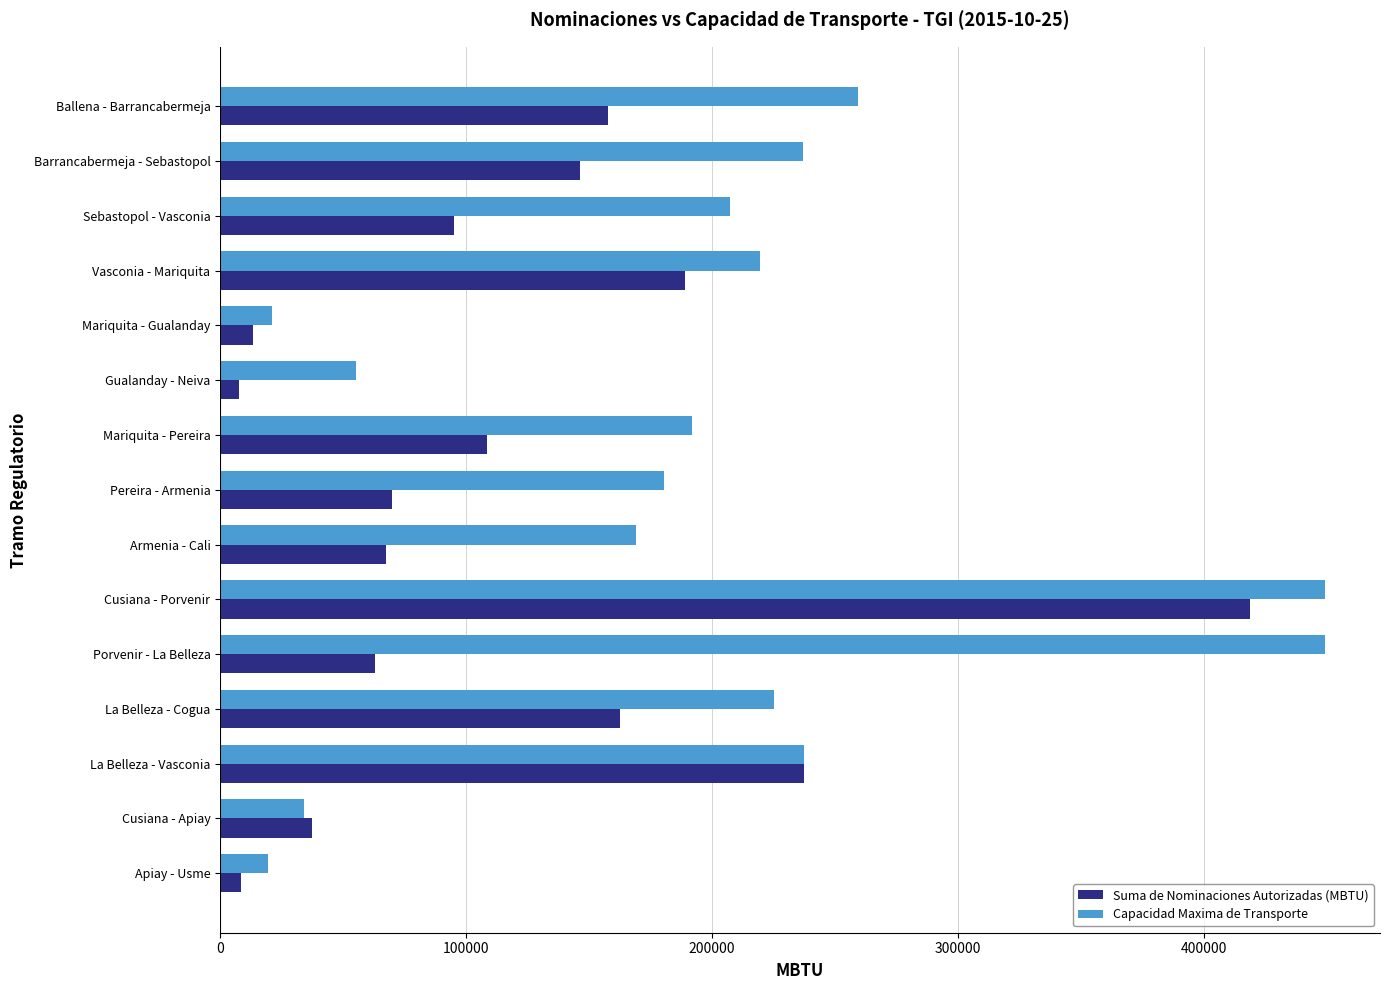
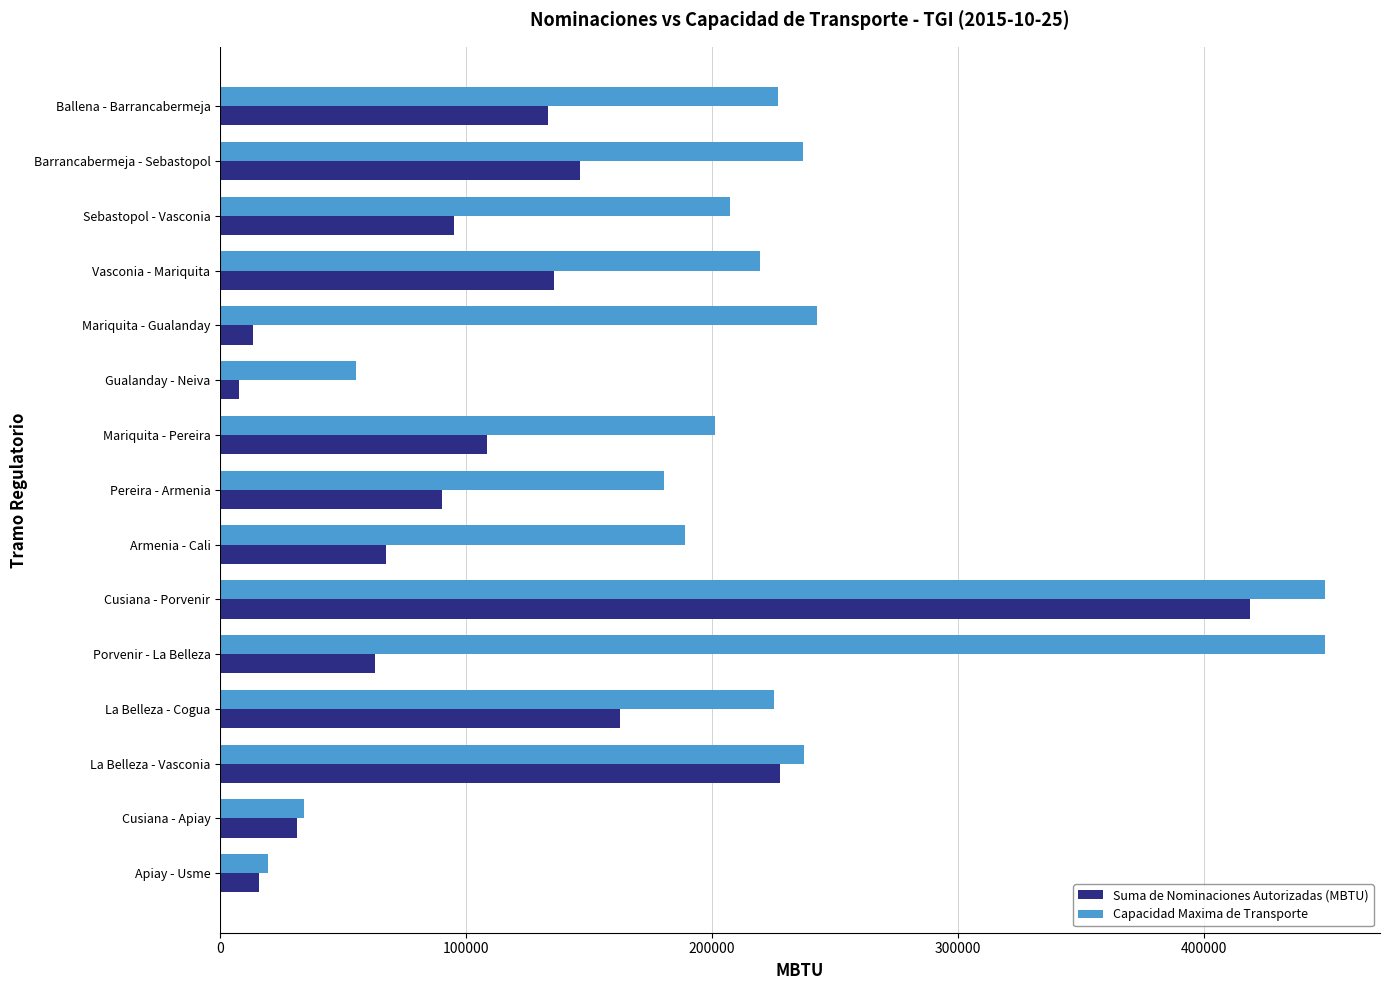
  {
    "Suma de Nominaciones Autorizadas (MBTU)": {
-     "Ballena - Barrancabermeja": 158000,
+     "Ballena - Barrancabermeja": 133000,
      "Barrancabermeja - Sebastopol": 146000,
      "Sebastopol - Vasconia": 95000,
-     "Vasconia - Mariquita": 189000,
+     "Vasconia - Mariquita": 136000,
      "Mariquita - Gualanday": 13000,
      "Gualanday - Neiva": 8000,
      "Mariquita - Pereira": 108000,
-     "Pereira - Armenia": 70000,
+     "Pereira - Armenia": 90000,
      "Armenia - Cali": 67000,
      "Cusiana - Porvenir": 419000,
      "Porvenir - La Belleza": 63000,
      "La Belleza - Cogua": 163000,
-     "La Belleza - Vasconia": 237000,
-     "Cusiana - Apiay": 37000,
-     "Apiay - Usme": 8000
+     "La Belleza - Vasconia": 228000,
+     "Cusiana - Apiay": 31000,
+     "Apiay - Usme": 16000
    },
    "Capacidad Maxima de Transporte": {
-     "Ballena - Barrancabermeja": 259000,
+     "Ballena - Barrancabermeja": 227000,
      "Barrancabermeja - Sebastopol": 237000,
      "Sebastopol - Vasconia": 207000,
      "Vasconia - Mariquita": 219000,
-     "Mariquita - Gualanday": 21000,
+     "Mariquita - Gualanday": 243000,
      "Gualanday - Neiva": 55000,
-     "Mariquita - Pereira": 192000,
+     "Mariquita - Pereira": 201000,
      "Pereira - Armenia": 181000,
-     "Armenia - Cali": 169000,
+     "Armenia - Cali": 189000,
      "Cusiana - Porvenir": 449000,
      "Porvenir - La Belleza": 449000,
      "La Belleza - Cogua": 225000,
      "La Belleza - Vasconia": 237000,
      "Cusiana - Apiay": 34000,
      "Apiay - Usme": 19000
    }
  }
